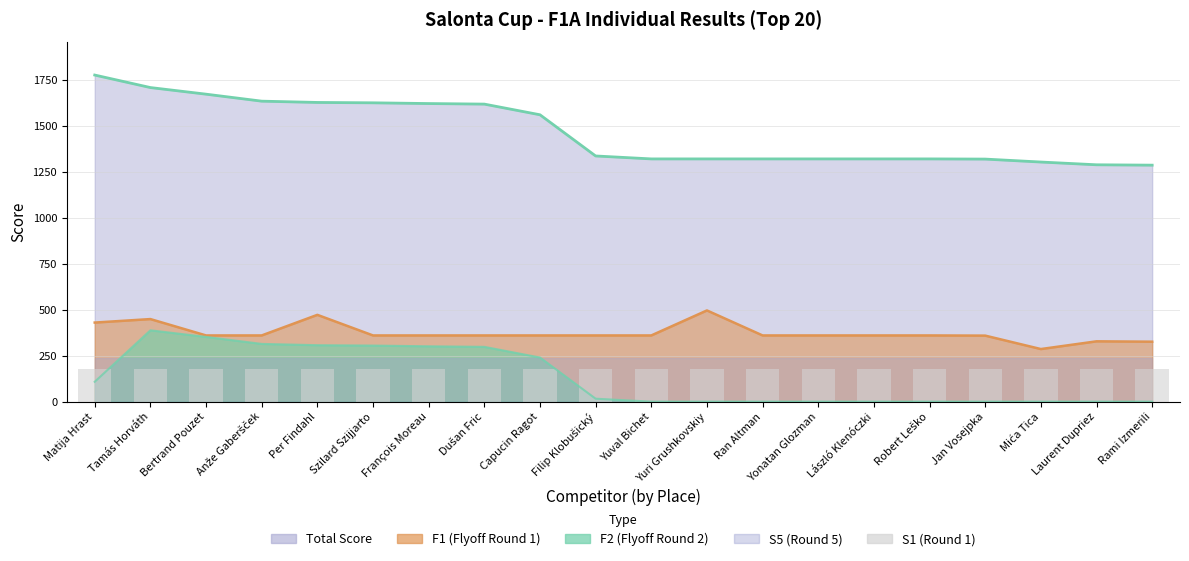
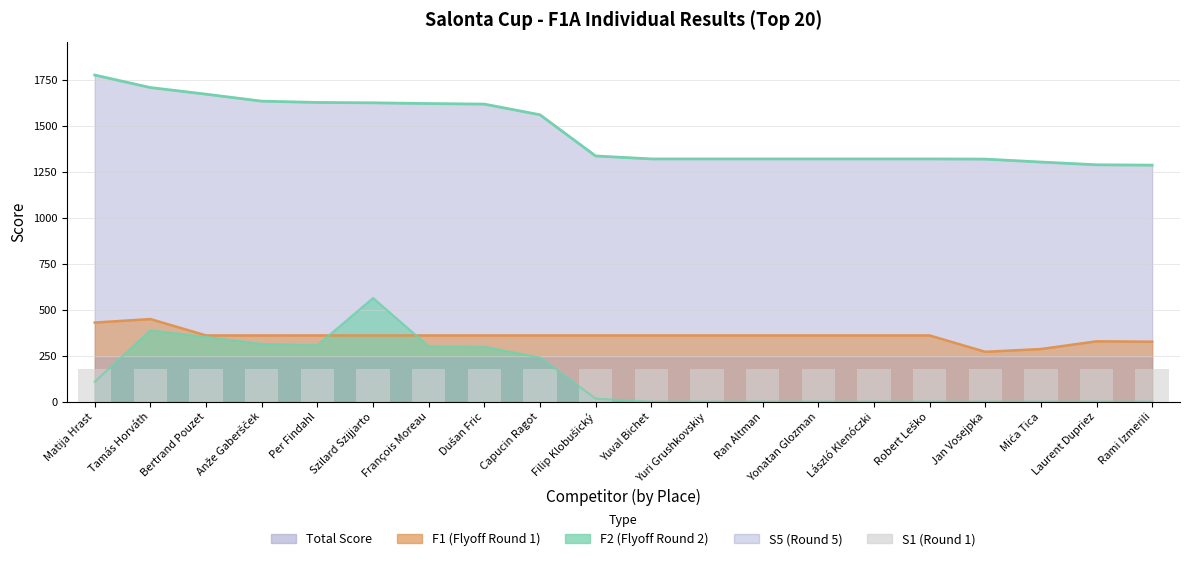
  {
    "F1 (Flyoff Round 1)": {
      "Matija Hrast": 430,
      "Tamás Horváth": 450,
      "Anže Gaberšček": 360,
-     "Per Findahl": 470,
+     "Per Findahl": 360,
      "Szilard Szijjarto": 360,
      "François Moreau": 360,
      "Dušan Fric": 360,
      "Capucin Ragot": 360,
      "Filip Klobušický": 360,
      "Yuval Bichet": 360,
-     "Yuri Grushkovskiy": 500,
+     "Yuri Grushkovskiy": 360,
      "Ran Altman": 360,
      "Yonatan Glozman": 360,
      "László Klenóczki": 360,
      "Robert Leško": 360,
-     "Jan Vosejpka": 360,
+     "Jan Vosejpka": 270,
      "Mića Tica": 290,
      "Laurent Dupriez": 330,
      "Rami Izmerili": 330
    },
    "F2 (Flyoff Round 2)": {
      "Matija Hrast": 110,
      "Tamás Horváth": 390,
      "Anže Gaberšček": 310,
      "Per Findahl": 310,
-     "Szilard Szijjarto": 310,
+     "Szilard Szijjarto": 560,
      "François Moreau": 300,
      "Dušan Fric": 300,
      "Filip Klobušický": 20,
      "Yuval Bichet": 0,
      "Yuri Grushkovskiy": 0,
      "Ran Altman": 0,
      "Yonatan Glozman": 0,
      "László Klenóczki": 0,
      "Robert Leško": 0,
      "Jan Vosejpka": 0,
      "Mića Tica": 0,
      "Laurent Dupriez": 0,
      "Rami Izmerili": 0
    }
  }
